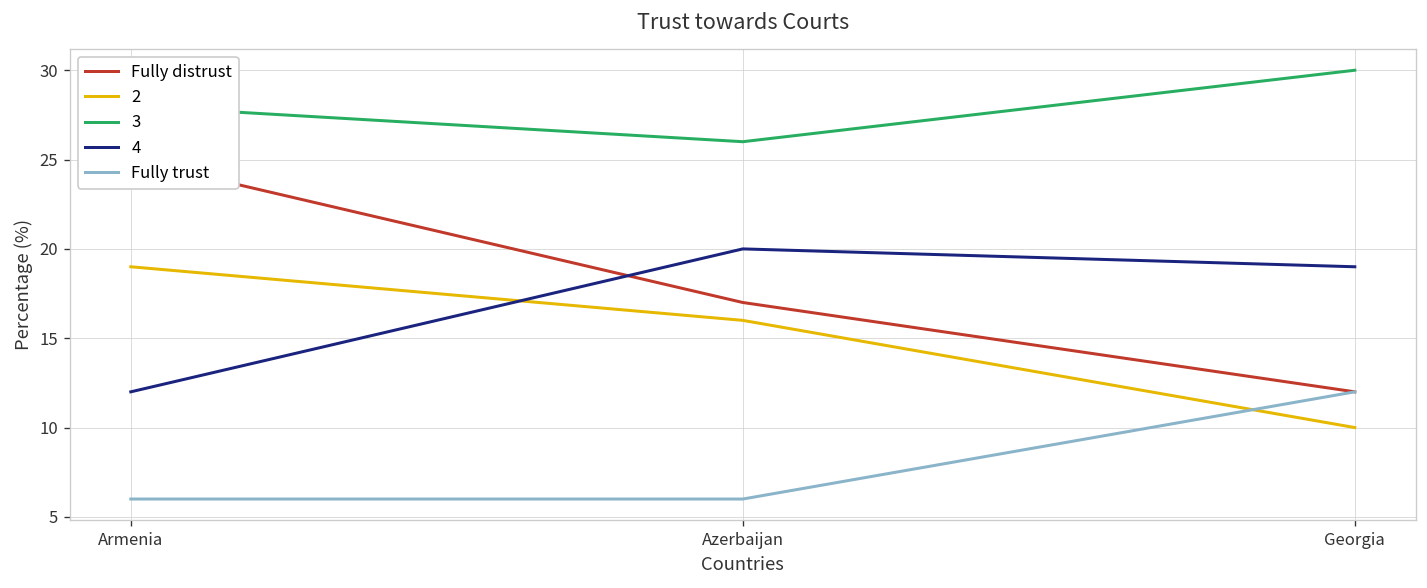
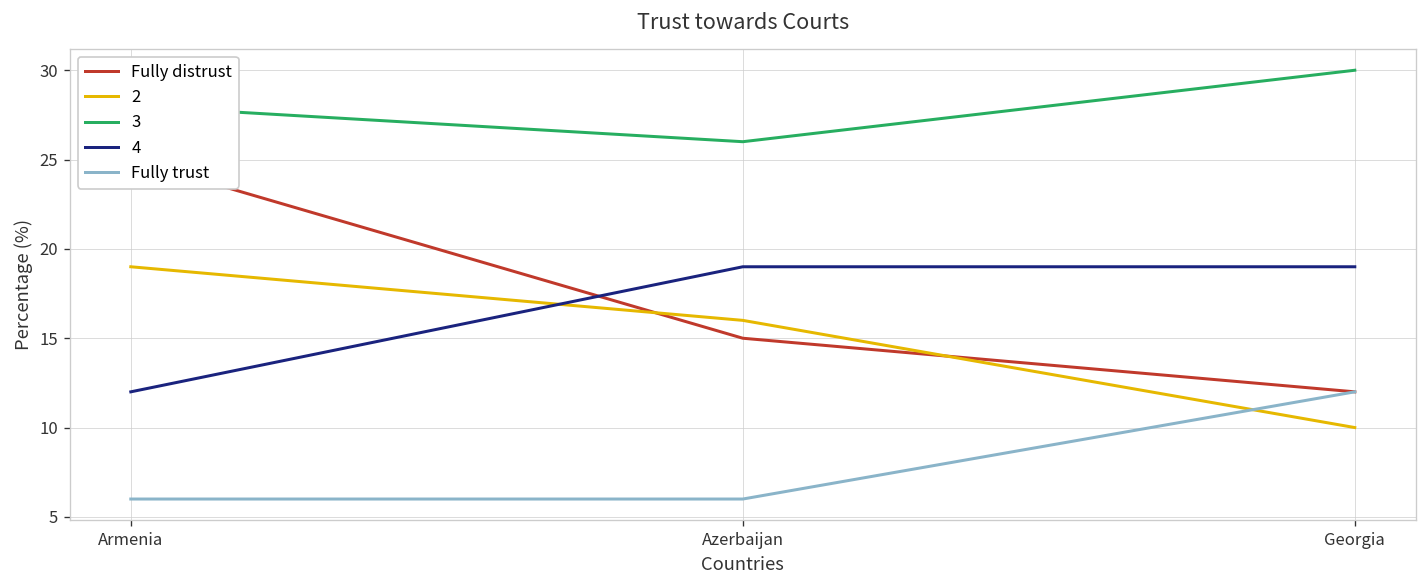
  {
    "Fully distrust": {
-     "Azerbaijan": 17
+     "Azerbaijan": 15
    },
    "2": {
      "Armenia": 19,
      "Azerbaijan": 16,
      "Georgia": 10
    },
    "3": {
      "Azerbaijan": 26,
      "Georgia": 30
    },
    "4": {
      "Armenia": 12,
-     "Azerbaijan": 20,
+     "Azerbaijan": 19,
      "Georgia": 19
    },
    "Fully trust": {
      "Armenia": 6,
      "Azerbaijan": 6
    }
  }
